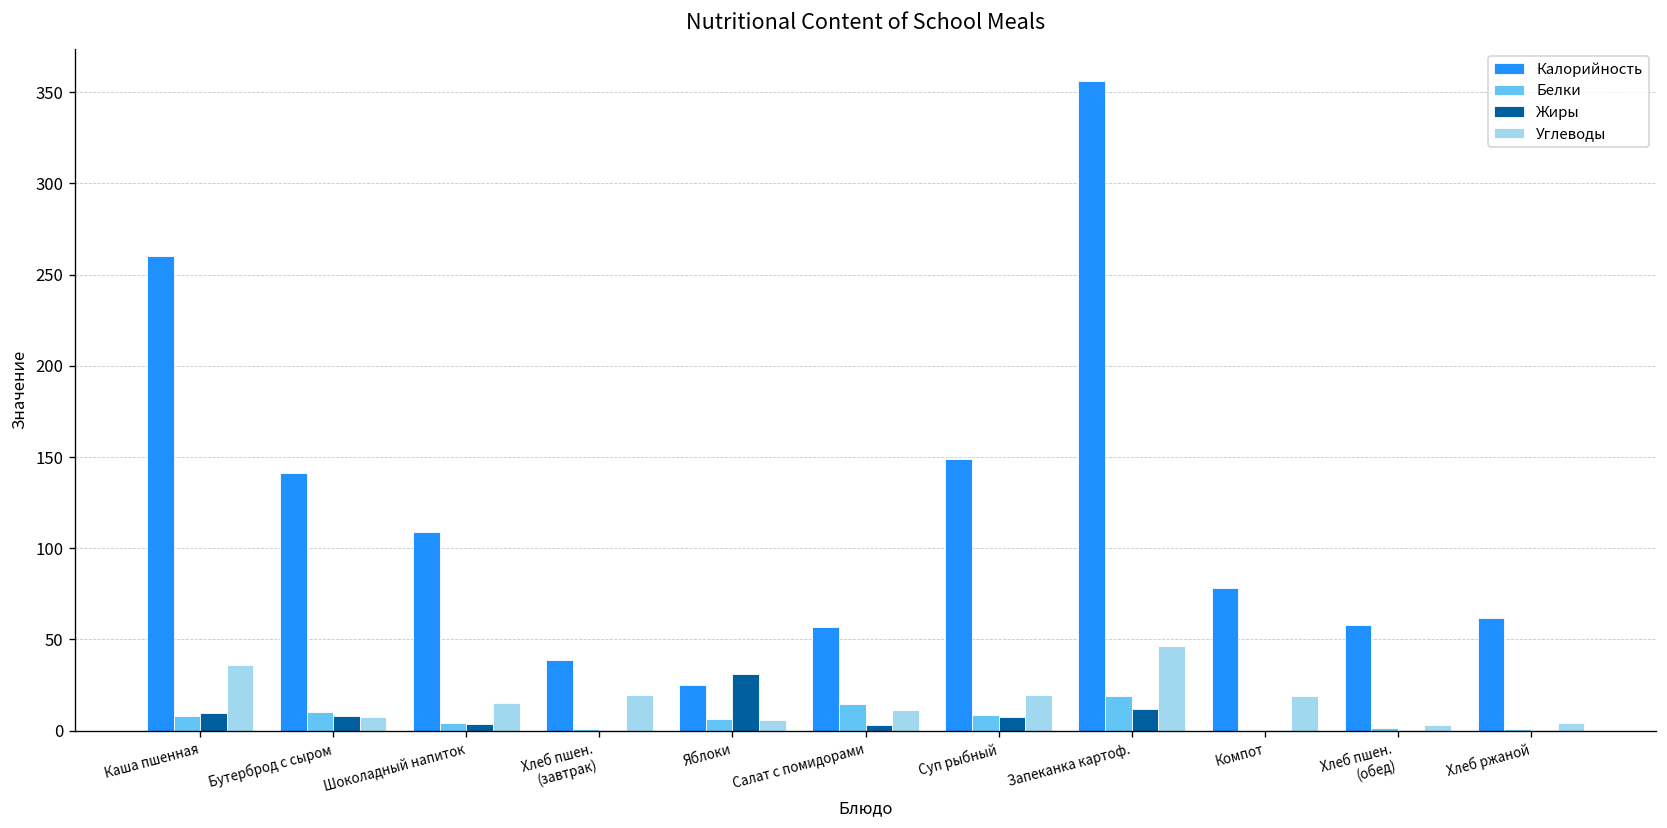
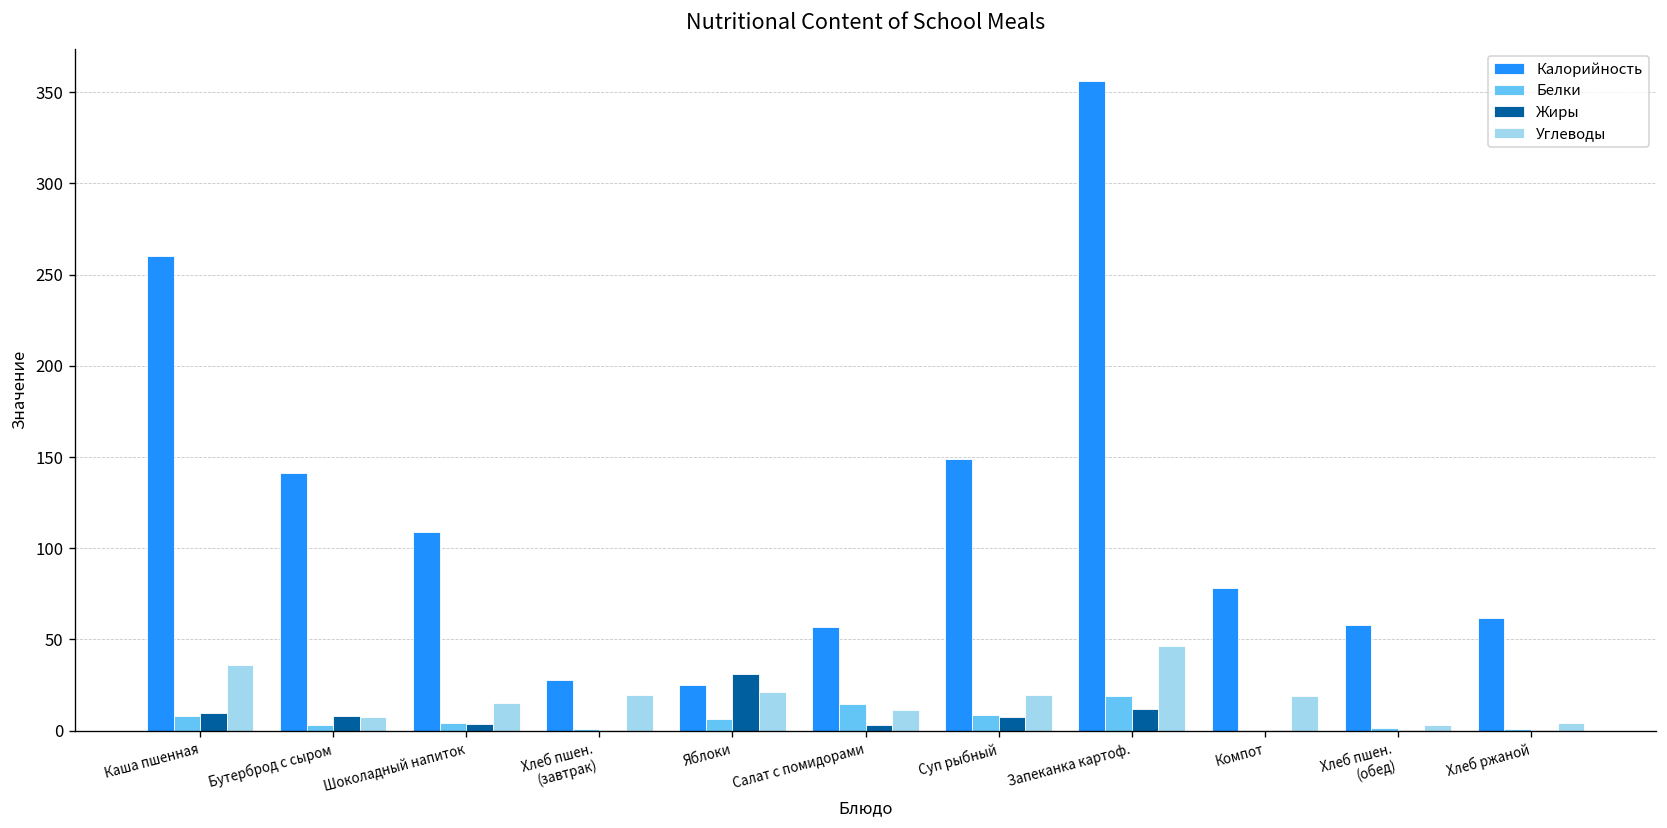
  {
    "Калорийность": {
      "Каша пшенная": 260,
      "Бутерброд с сыром": 141,
      "Шоколадный напиток": 109,
-     "Хлеб пшен. (завтрак)": 39,
+     "Хлеб пшен. (завтрак)": 28,
      "Яблоки": 25,
      "Салат с помидорами": 57,
      "Суп рыбный": 149,
      "Запеканка картоф.": 356,
      "Компот": 78,
      "Хлеб пшен. (обед)": 58,
      "Хлеб ржаной": 62
    },
    "Белки": {
      "Каша пшенная": 8,
-     "Бутерброд с сыром": 10,
+     "Бутерброд с сыром": 3,
      "Шоколадный напиток": 4,
      "Яблоки": 6,
      "Салат с помидорами": 15,
      "Суп рыбный": 9,
      "Запеканка картоф.": 19
    },
    "Жиры": {
      "Каша пшенная": 10,
      "Бутерброд с сыром": 8,
      "Шоколадный напиток": 4,
      "Яблоки": 31,
      "Салат с помидорами": 3,
      "Суп рыбный": 7,
      "Запеканка картоф.": 12
    },
    "Углеводы": {
      "Каша пшенная": 36,
      "Бутерброд с сыром": 8,
      "Шоколадный напиток": 15,
      "Хлеб пшен. (завтрак)": 19,
-     "Яблоки": 6,
+     "Яблоки": 21,
      "Салат с помидорами": 11,
      "Суп рыбный": 20,
      "Запеканка картоф.": 46,
      "Компот": 19,
      "Хлеб пшен. (обед)": 3,
      "Хлеб ржаной": 4
    }
  }
